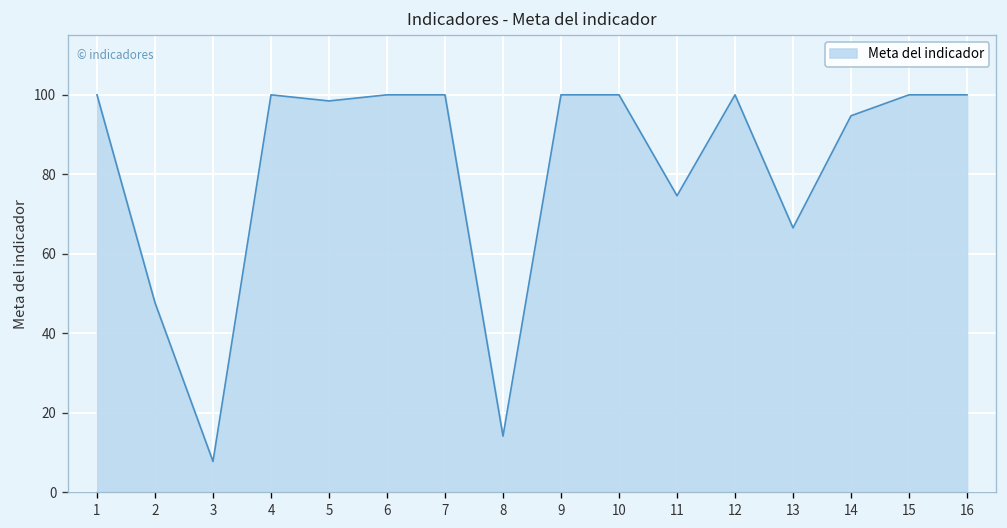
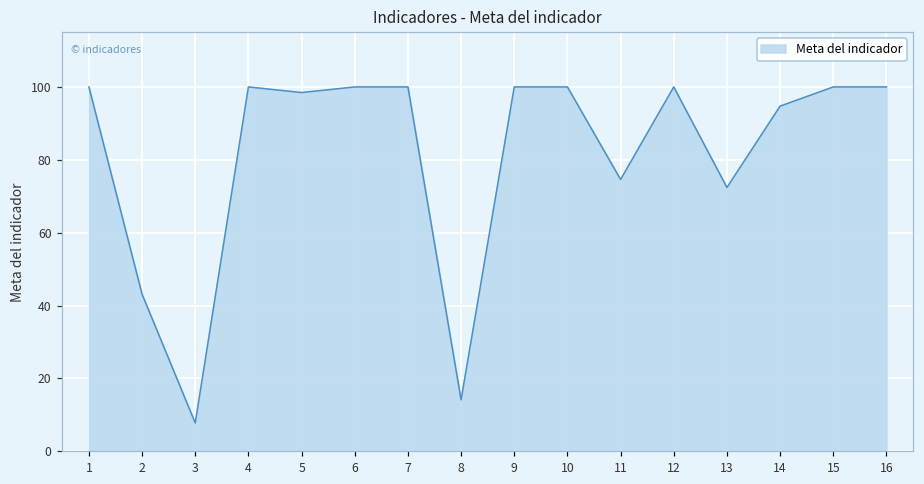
  {
    "1": 100,
-   "2": 48,
+   "2": 43,
    "3": 8,
    "4": 100,
    "5": 98,
    "6": 100,
    "7": 100,
    "8": 14,
    "9": 100,
    "10": 100,
    "11": 75,
    "12": 100,
-   "13": 67,
+   "13": 72,
    "14": 95,
    "15": 100,
    "16": 100
  }
